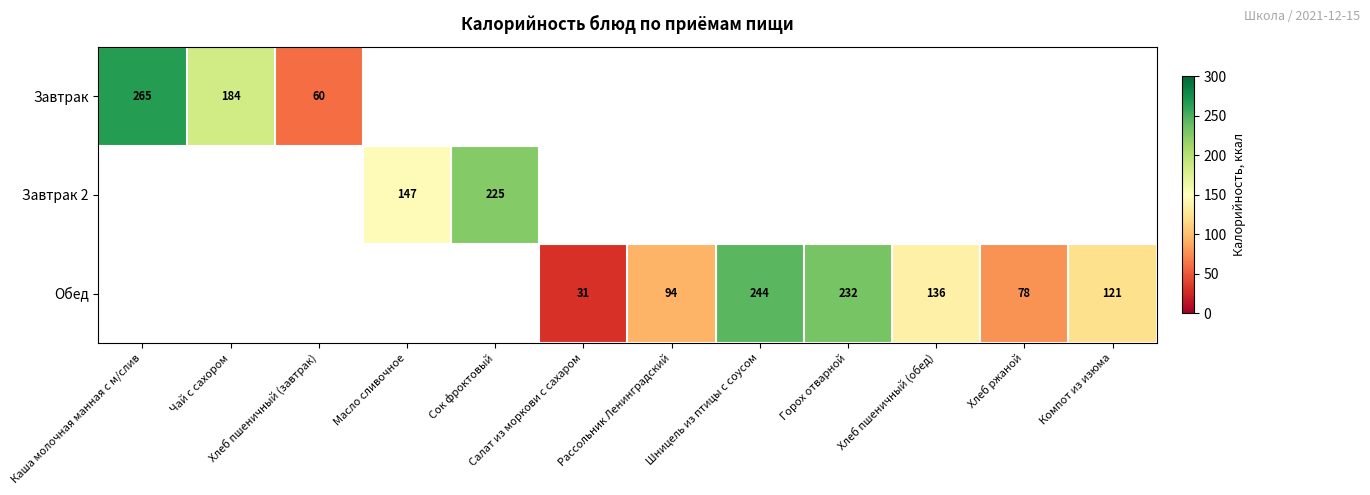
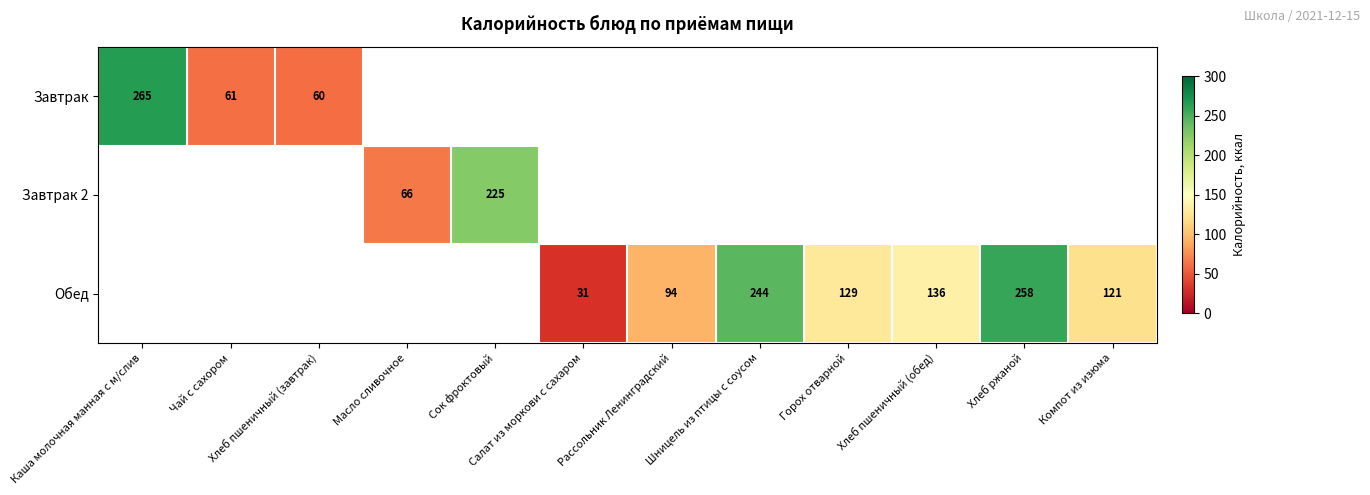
  {
    "Завтрак": {
      "Каша молочная манная с м/слив": 265,
-     "Чай с сахором": 184,
+     "Чай с сахором": 61,
      "Хлеб пшеничный (завтрак)": 60
    },
    "Завтрак 2": {
-     "Масло сливочное": 147,
+     "Масло сливочное": 66,
      "Сок фроктовый": 225
    },
    "Обед": {
      "Салат из моркови с сахаром": 31,
      "Рассольник Ленинградский": 94,
      "Шницель из птицы с соусом": 244,
-     "Горох отварной": 232,
+     "Горох отварной": 129,
      "Хлеб пшеничный (обед)": 136,
-     "Хлеб ржаной": 78,
+     "Хлеб ржаной": 258,
      "Компот из изюма": 121
    }
  }
